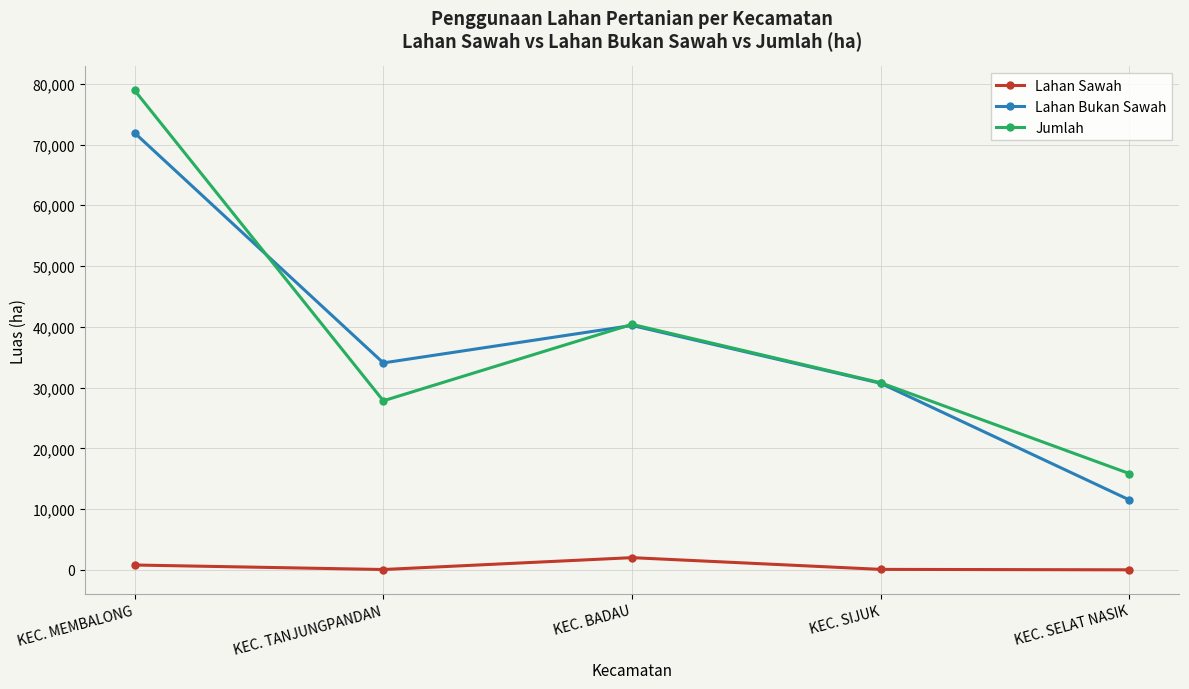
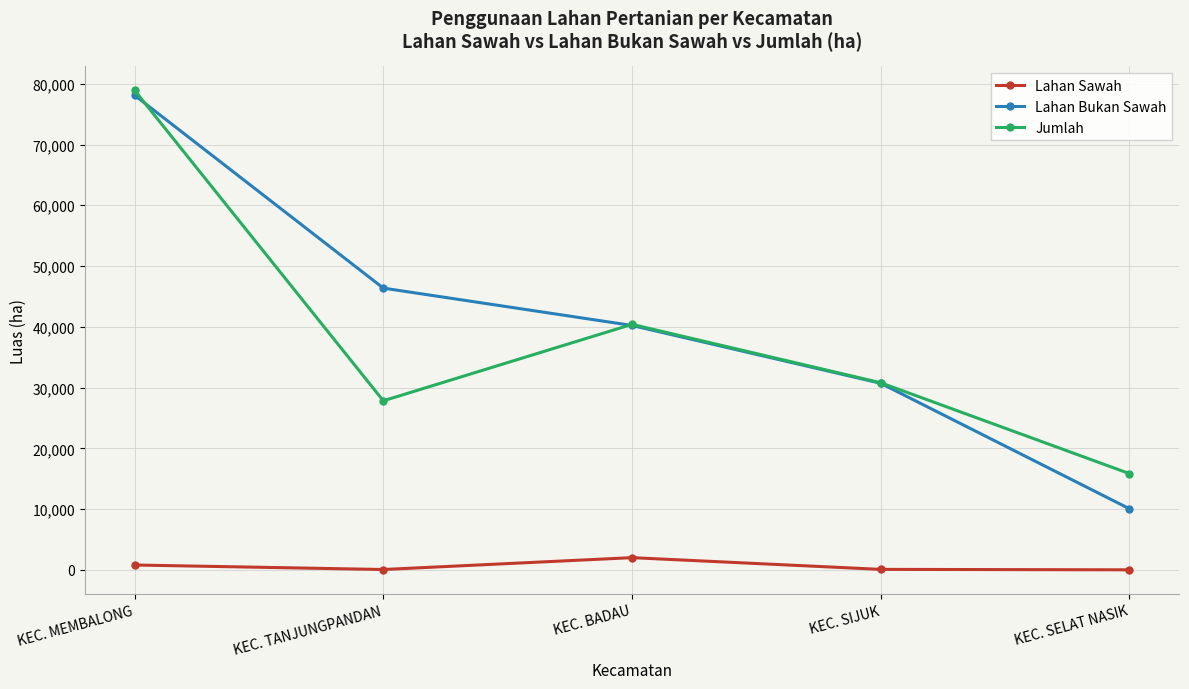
  {
    "Lahan Sawah": {
      "KEC. MEMBALONG": "1,000",
      "KEC. TANJUNGPANDAN": "0",
      "KEC. BADAU": "2,000",
      "KEC. SIJUK": "0",
      "KEC. SELAT NASIK": "0"
    },
    "Lahan Bukan Sawah": {
-     "KEC. MEMBALONG": "72,000",
-     "KEC. TANJUNGPANDAN": "34,000",
-     "KEC. SELAT NASIK": "12,000"
+     "KEC. MEMBALONG": "78,000",
+     "KEC. TANJUNGPANDAN": "46,000",
+     "KEC. SELAT NASIK": "10,000"
    },
    "Jumlah": {
      "KEC. MEMBALONG": "79,000",
      "KEC. TANJUNGPANDAN": "28,000",
      "KEC. SELAT NASIK": "16,000"
    }
  }
